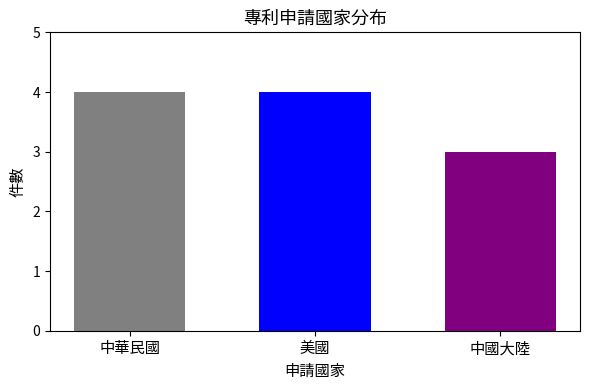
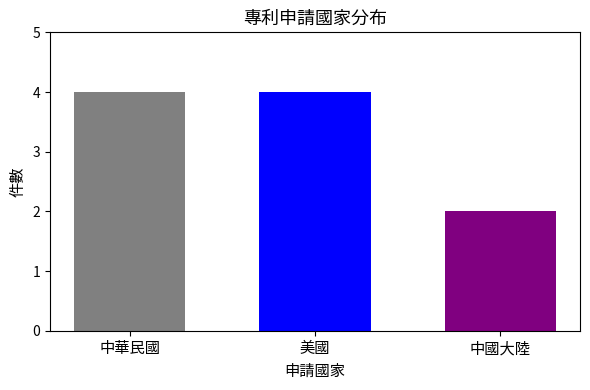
  {
    "中華民國": 4,
    "美國": 4,
-   "中國大陸": 3
+   "中國大陸": 2
  }
